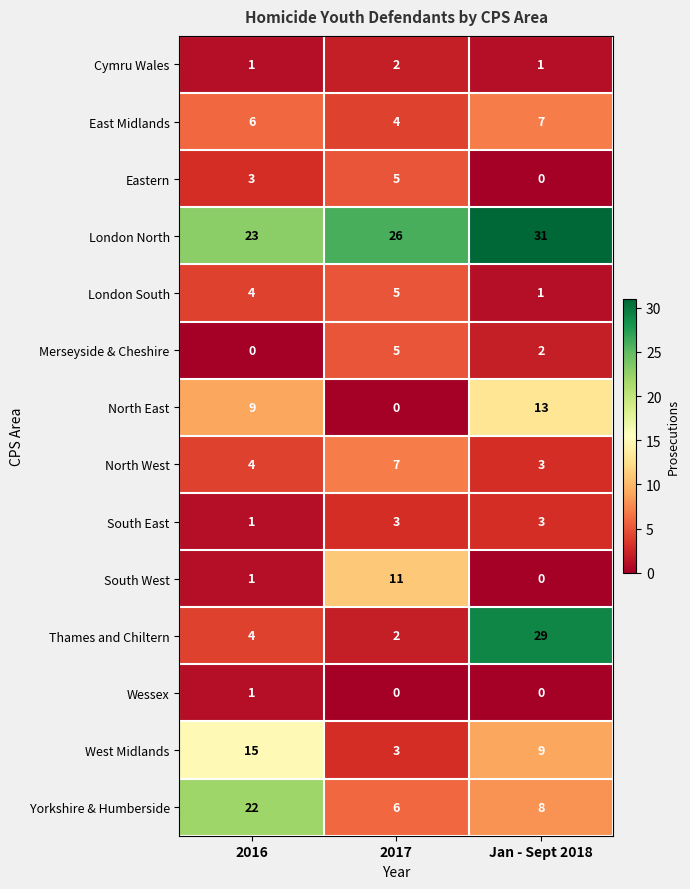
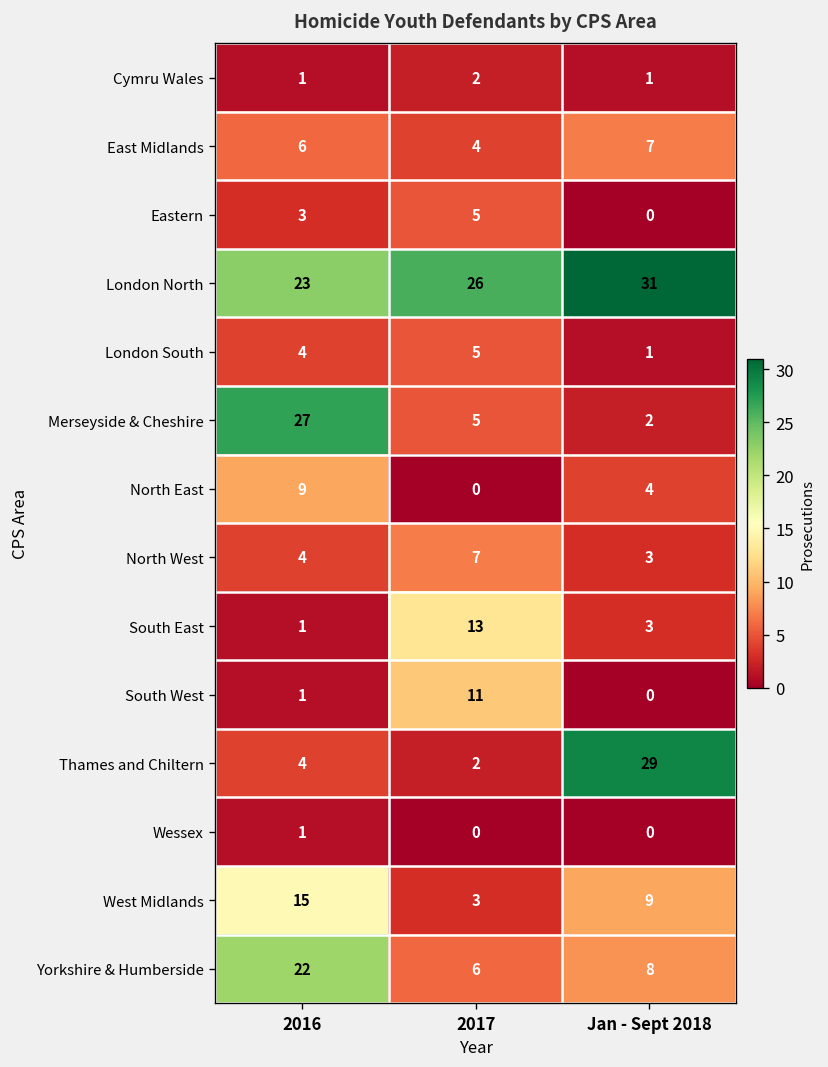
  {
    "Cymru Wales": {
      "2016": 1,
      "2017": 2,
      "Jan - Sept 2018": 1
    },
    "East Midlands": {
      "2016": 6,
      "2017": 4,
      "Jan - Sept 2018": 7
    },
    "Eastern": {
      "2016": 3,
      "2017": 5,
      "Jan - Sept 2018": 0
    },
    "London North": {
      "2016": 23,
      "2017": 26,
      "Jan - Sept 2018": 31
    },
    "London South": {
      "2016": 4,
      "2017": 5,
      "Jan - Sept 2018": 1
    },
    "Merseyside & Cheshire": {
-     "2016": 0,
+     "2016": 27,
      "2017": 5,
      "Jan - Sept 2018": 2
    },
    "North East": {
      "2016": 9,
      "2017": 0,
-     "Jan - Sept 2018": 13
+     "Jan - Sept 2018": 4
    },
    "North West": {
      "2016": 4,
      "2017": 7,
      "Jan - Sept 2018": 3
    },
    "South East": {
      "2016": 1,
-     "2017": 3,
+     "2017": 13,
      "Jan - Sept 2018": 3
    },
    "South West": {
      "2016": 1,
      "2017": 11,
      "Jan - Sept 2018": 0
    },
    "Thames and Chiltern": {
      "2016": 4,
      "2017": 2,
      "Jan - Sept 2018": 29
    },
    "Wessex": {
      "2016": 1,
      "2017": 0,
      "Jan - Sept 2018": 0
    },
    "West Midlands": {
      "2016": 15,
      "2017": 3,
      "Jan - Sept 2018": 9
    },
    "Yorkshire & Humberside": {
      "2016": 22,
      "2017": 6,
      "Jan - Sept 2018": 8
    }
  }
